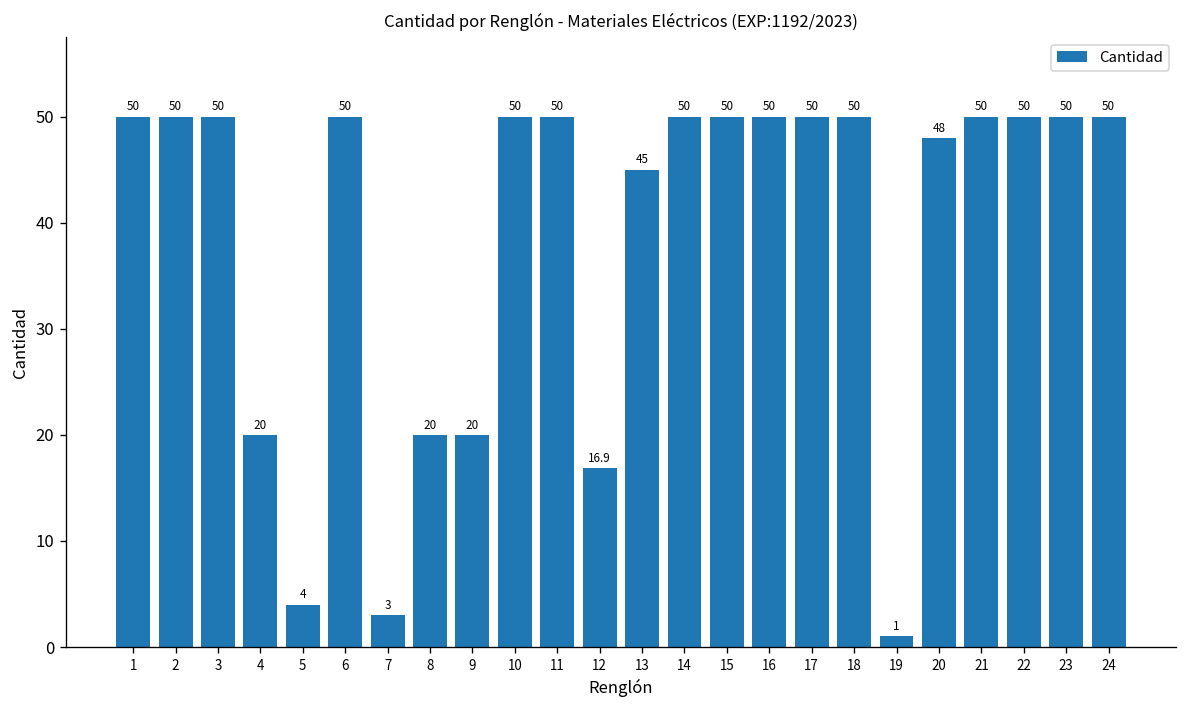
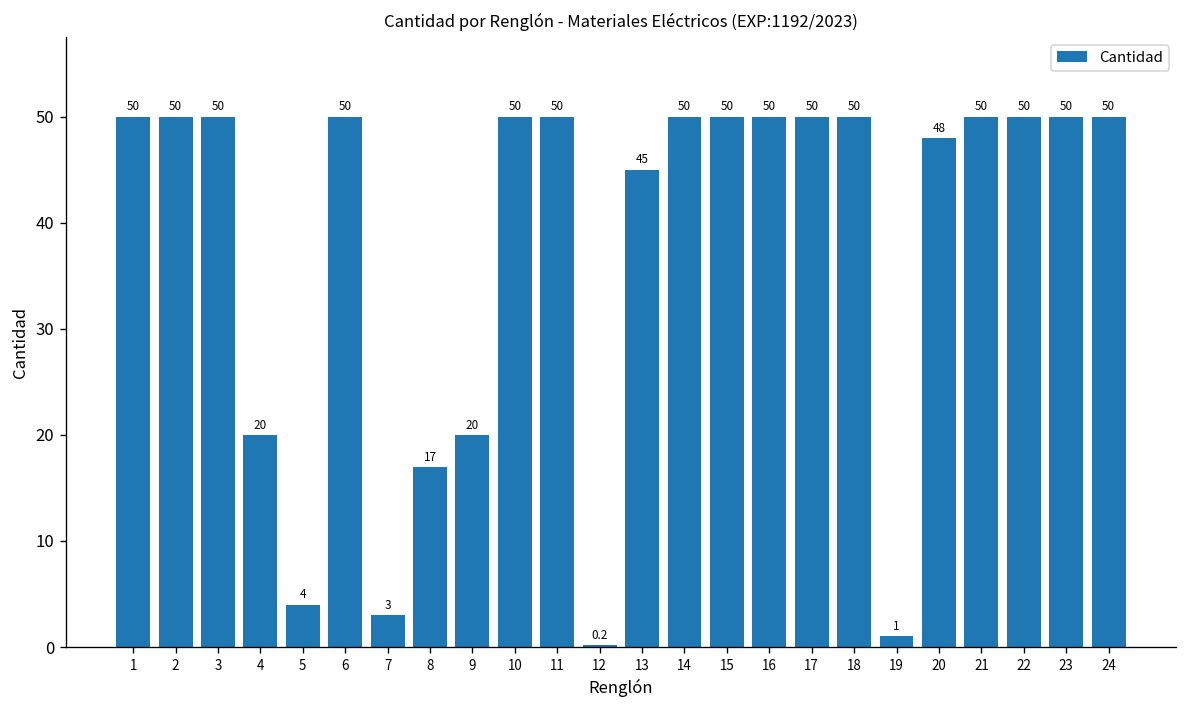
  {
    "1": 50,
    "2": 50,
    "3": 50,
    "4": 20,
    "5": 4,
    "6": 50,
    "7": 3,
-   "8": 20,
+   "8": 17,
    "9": 20,
    "10": 50,
    "11": 50,
-   "12": 16.9,
+   "12": 0.2,
    "13": 45,
    "14": 50,
    "15": 50,
    "16": 50,
    "17": 50,
    "18": 50,
    "19": 1,
    "20": 48,
    "21": 50,
    "22": 50,
    "23": 50,
    "24": 50
  }
